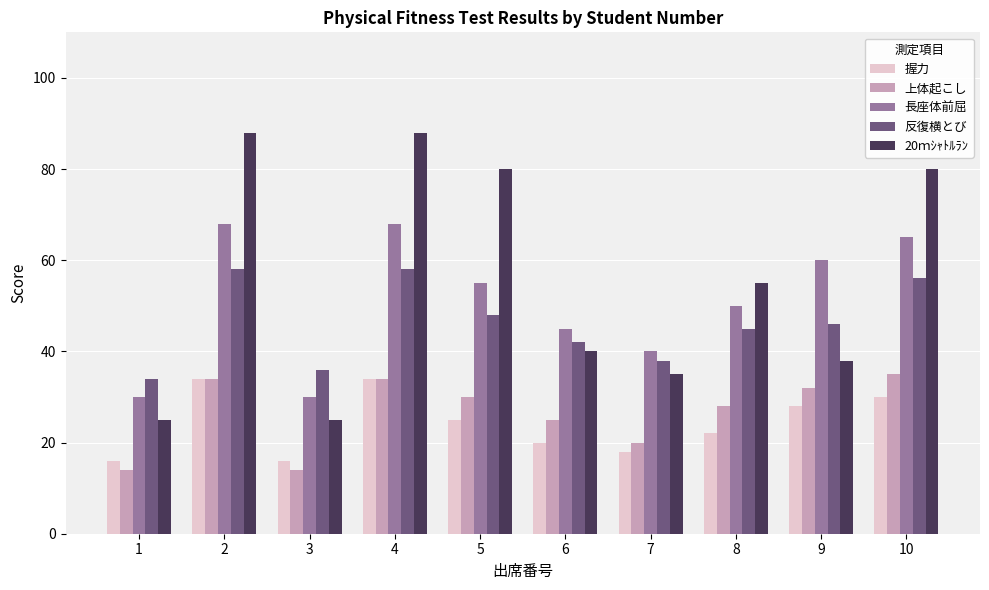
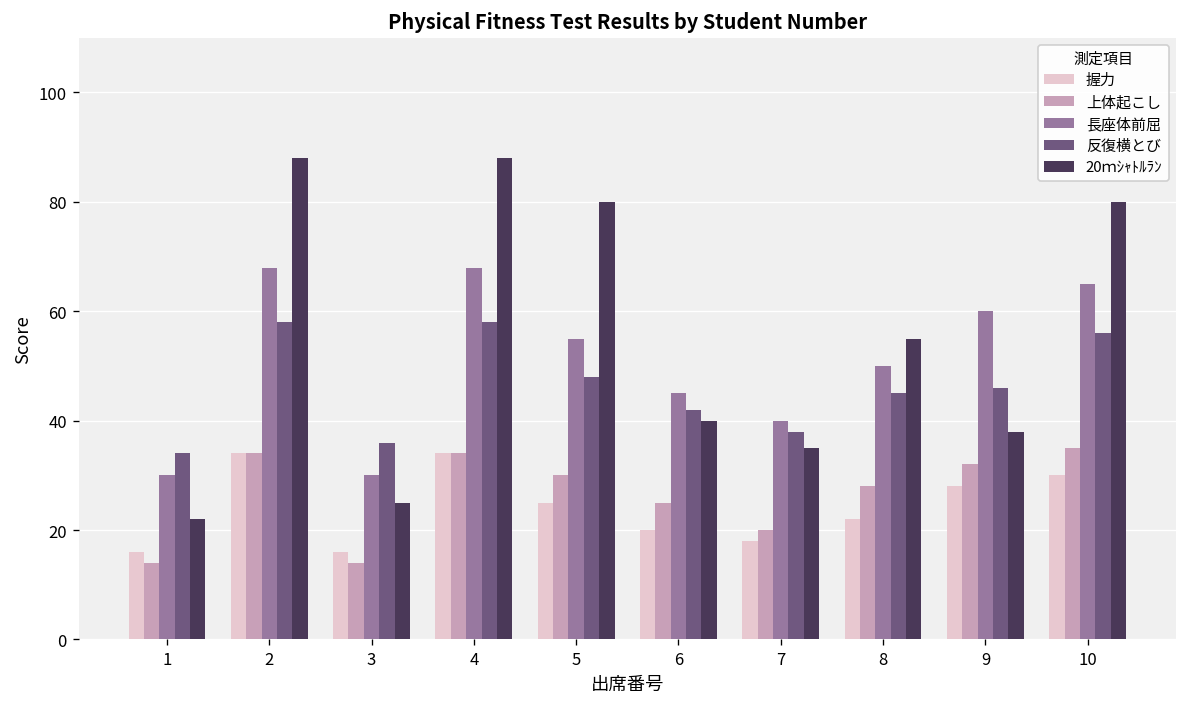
  {
    "長座体前屈": {
      "1": 30,
      "2": 68,
      "3": 30,
      "4": 68,
      "5": 55,
      "6": 45,
      "7": 40,
      "8": 50,
      "9": 60,
      "10": 65
    },
    "反復横とび": {
      "1": 34,
      "2": 58,
      "3": 36,
      "4": 58,
      "5": 48,
      "6": 42,
      "7": 38,
      "8": 45,
      "9": 46,
      "10": 56
    },
    "20ｍｼｬﾄﾙﾗﾝ": {
-     "1": 25,
+     "1": 22,
      "2": 88,
      "3": 25,
      "4": 88,
      "5": 80,
      "6": 40,
      "7": 35,
      "8": 55,
      "9": 38,
      "10": 80
    }
  }
